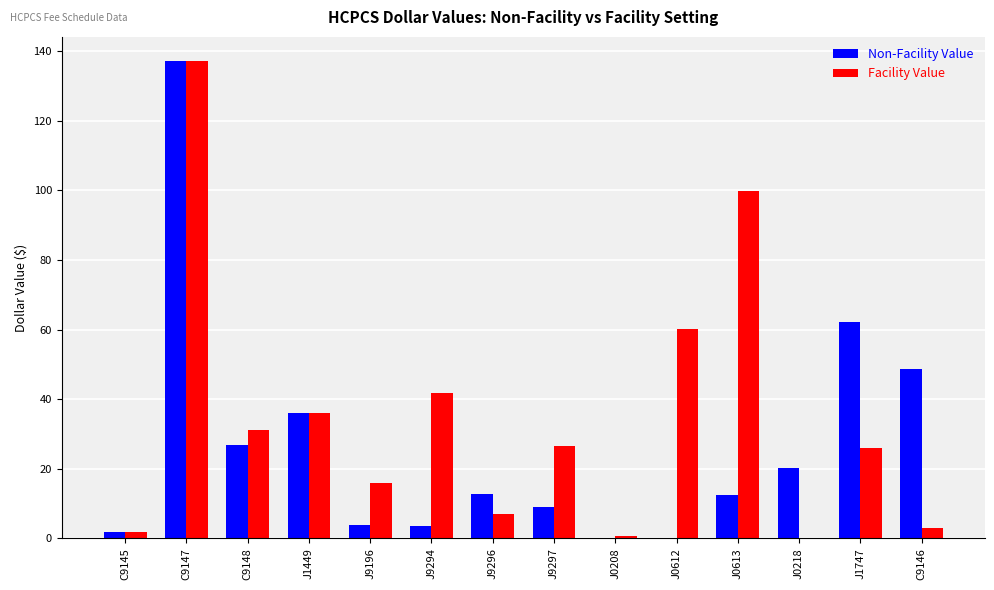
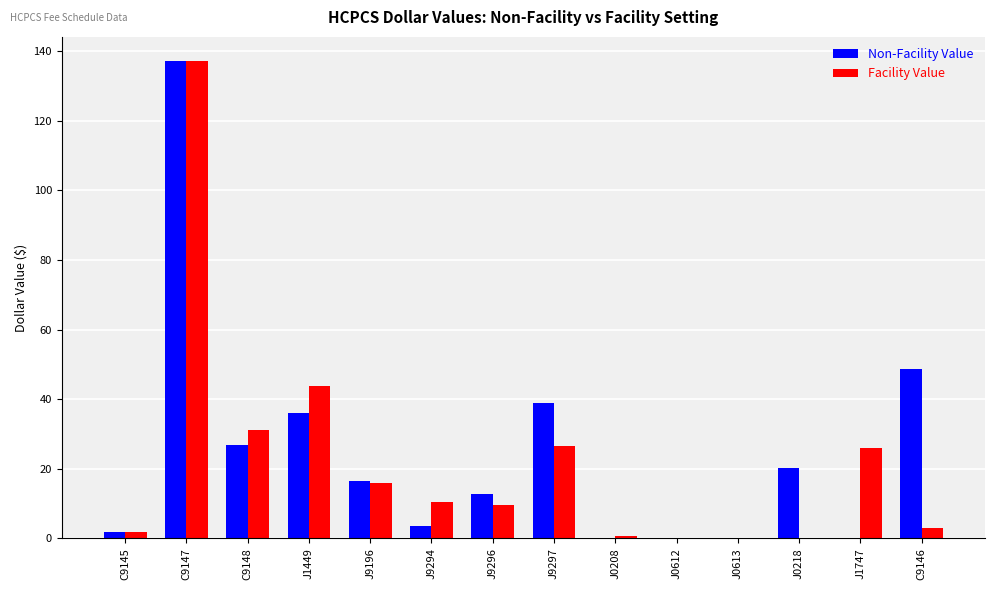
  {
    "Non-Facility Value": {
      "C9145": 2,
      "C9147": 137,
      "C9148": 27,
      "J1449": 36,
-     "J9196": 4,
+     "J9196": 17,
      "J9294": 3,
      "J9296": 13,
-     "J9297": 9,
+     "J9297": 39,
      "J0208": 0,
      "J0612": 0,
-     "J0613": 13,
+     "J0613": 0,
      "J0218": 20,
-     "J1747": 62,
+     "J1747": 0,
      "C9146": 49
    },
    "Facility Value": {
      "C9145": 2,
      "C9147": 137,
      "C9148": 31,
-     "J1449": 36,
+     "J1449": 44,
      "J9196": 16,
-     "J9294": 42,
-     "J9296": 7,
+     "J9294": 10,
+     "J9296": 10,
      "J9297": 27,
-     "J0612": 60,
-     "J0613": 100,
+     "J0612": 0,
+     "J0613": 0,
      "J0218": 0,
      "J1747": 26,
      "C9146": 3
    }
  }
